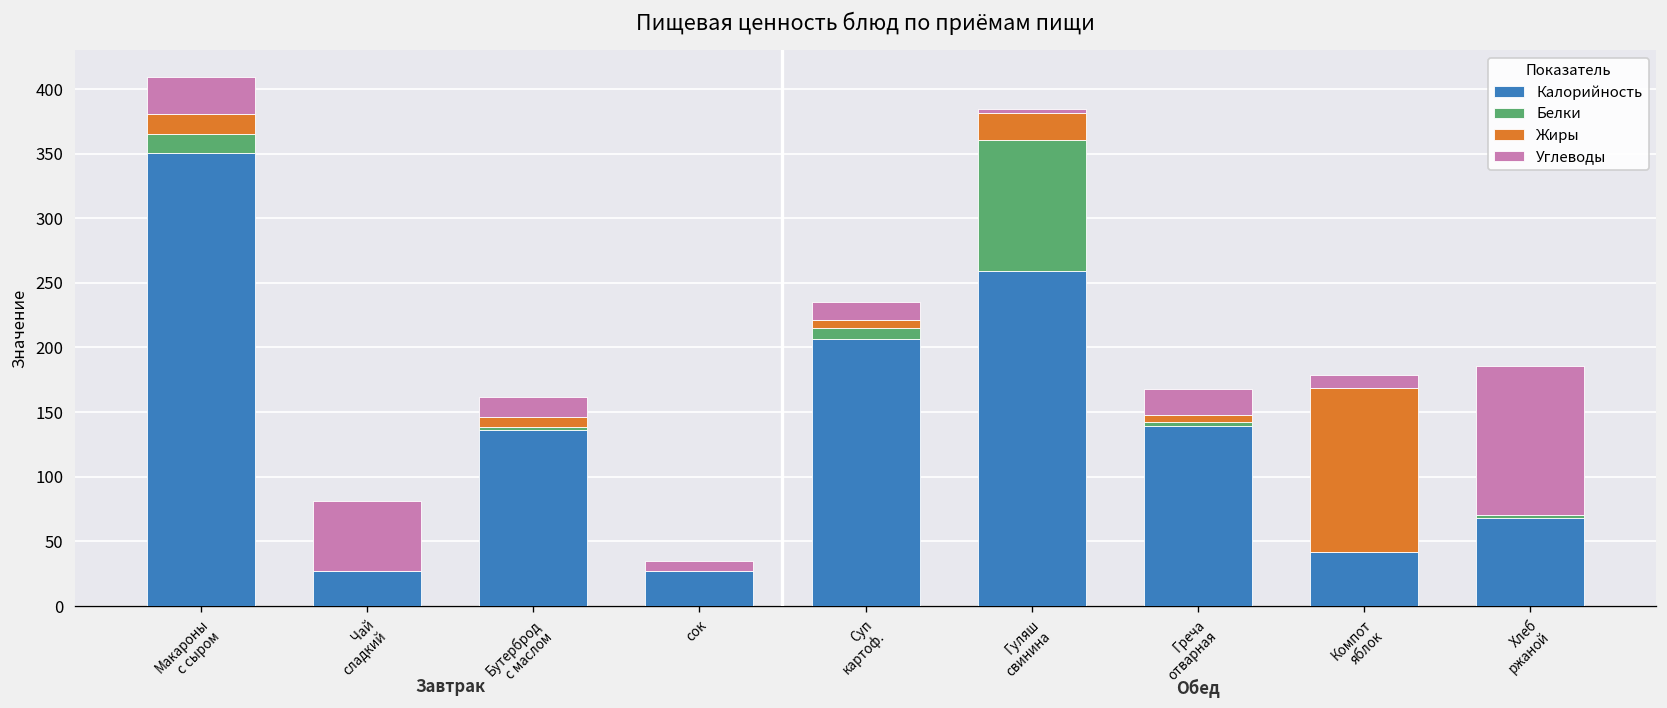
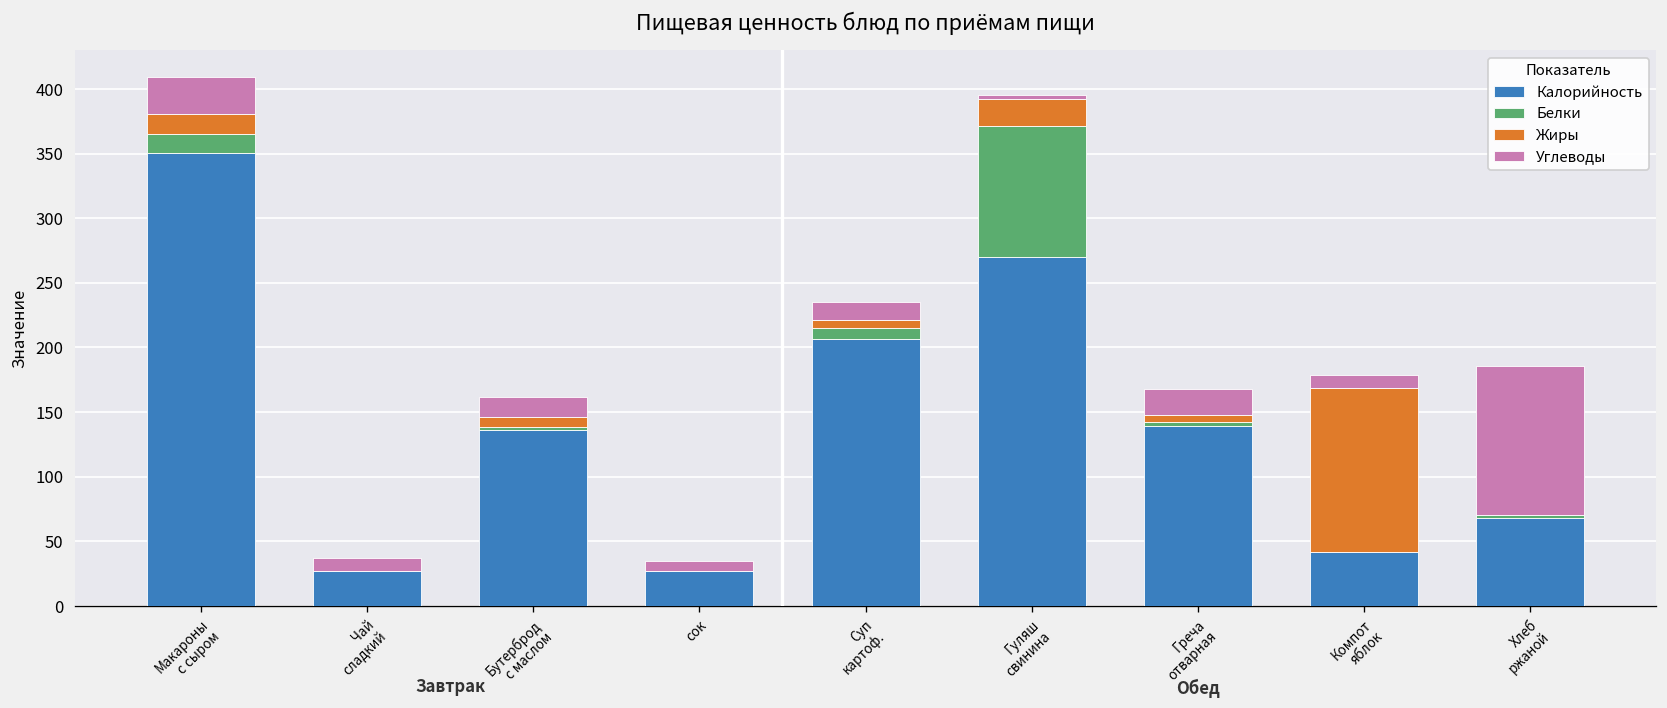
  {
    "Калорийность": {
      "Макароны с сыром": 350,
      "Чай сладкий": 27,
      "Бутерброд с маслом": 136,
      "сок": 27,
      "Суп картоф.": 206,
-     "Гуляш свинина": 259,
+     "Гуляш свинина": 270,
      "Греча отварная": 139,
      "Компот яблок": 42,
      "Хлеб ржаной": 68
    },
    "Белки": {
      "Макароны с сыром": 15,
      "Бутерброд с маслом": 2,
      "Суп картоф.": 9,
      "Гуляш свинина": 101,
      "Греча отварная": 3
    },
    "Жиры": {
      "Макароны с сыром": 16,
      "Бутерброд с маслом": 7,
      "Суп картоф.": 6,
      "Гуляш свинина": 21,
      "Греча отварная": 5,
      "Компот яблок": 127
    },
    "Углеводы": {
      "Макароны с сыром": 29,
-     "Чай сладкий": 54,
+     "Чай сладкий": 10,
      "Бутерброд с маслом": 16,
      "сок": 7,
      "Суп картоф.": 14,
      "Гуляш свинина": 3,
      "Греча отварная": 20,
      "Компот яблок": 10,
      "Хлеб ржаной": 116
    }
  }
